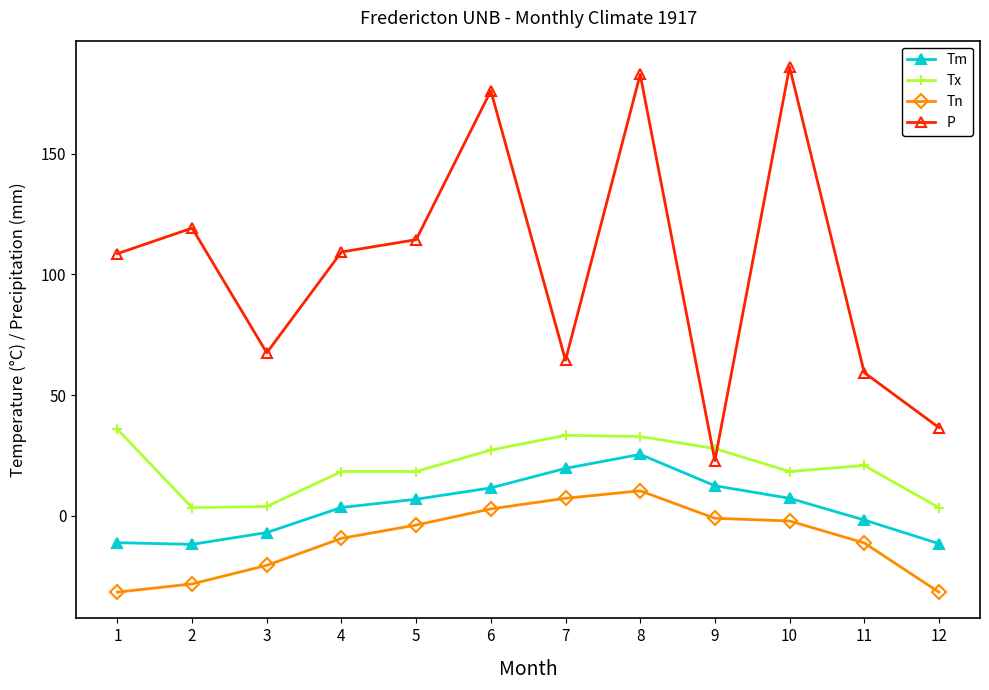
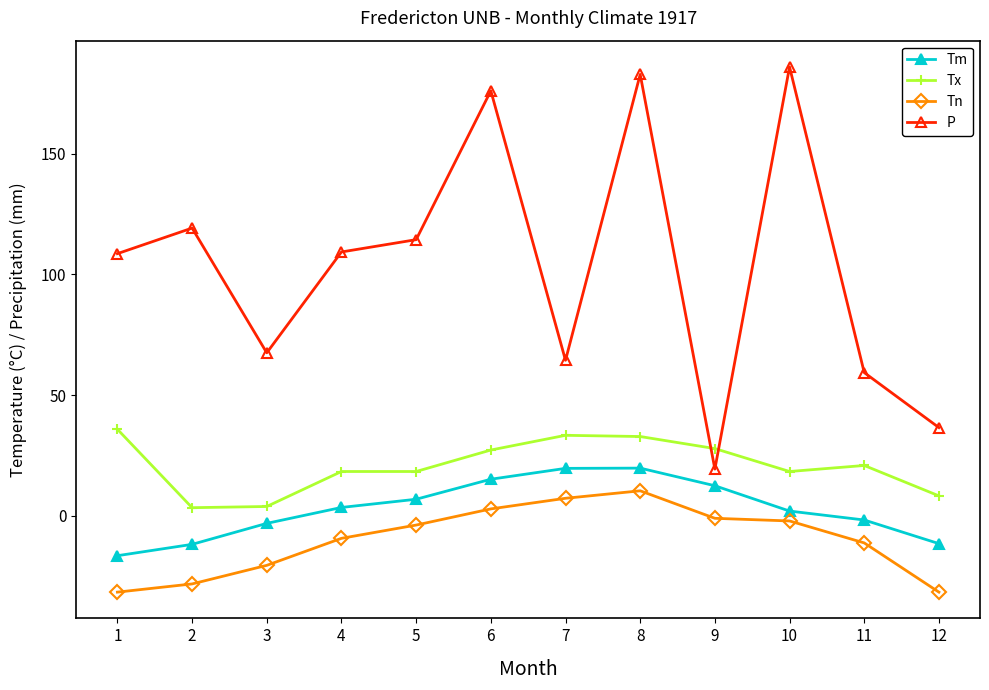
  {
    "Tm": {
-     "1": -11,
+     "1": -17,
      "2": -12,
-     "3": -7,
+     "3": -3,
      "4": 3,
      "5": 7,
-     "6": 12,
+     "6": 15,
      "7": 20,
-     "8": 25,
+     "8": 20,
      "9": 12,
-     "10": 7,
+     "10": 2,
      "11": -2,
      "12": -12
    },
    "Tx": {
      "1": 36,
      "2": 3,
      "3": 4,
      "4": 18,
      "5": 18,
      "6": 27,
      "7": 33,
      "8": 33,
      "9": 28,
      "10": 18,
      "11": 21,
-     "12": 3
+     "12": 8
    },
    "Tn": {
      "1": -32,
      "2": -28,
      "3": -21,
      "4": -9,
      "5": -4,
      "6": 3,
      "7": 7,
      "8": 10,
      "9": -1,
      "10": -2,
      "11": -11,
      "12": -32
    },
    "P": {
      "1": 109,
      "2": 119,
      "3": 68,
      "4": 109,
      "5": 114,
      "6": 176,
      "7": 64,
      "8": 183,
-     "9": 23,
+     "9": 19,
      "10": 186,
      "11": 59,
      "12": 37
    }
  }
